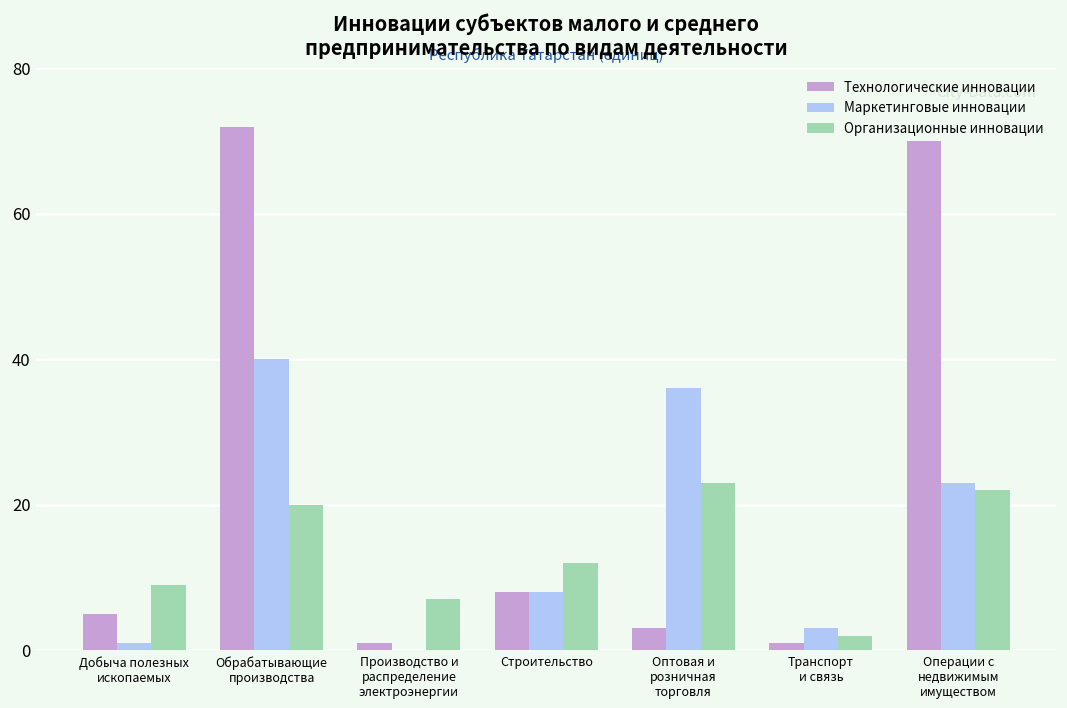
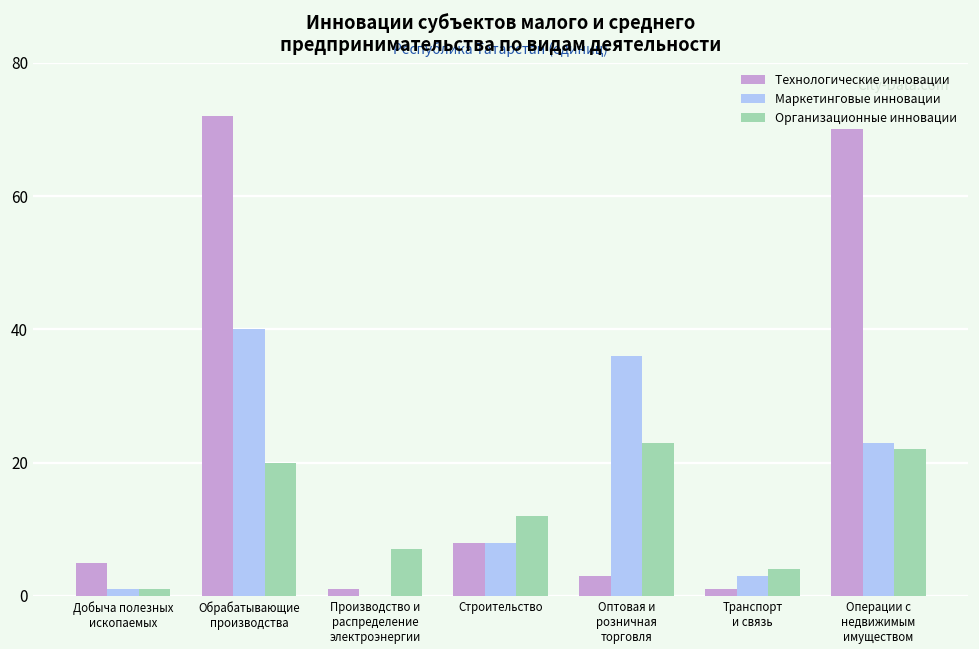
  {
    "Организационные инновации": {
-     "Добыча полезных ископаемых": 9,
+     "Добыча полезных ископаемых": 1,
      "Обрабатывающие производства": 20,
      "Производство и распределение электроэнергии": 7,
      "Строительство": 12,
      "Оптовая и розничная торговля": 23,
-     "Транспорт и связь": 2,
+     "Транспорт и связь": 4,
      "Операции с недвижимым имуществом": 22
    }
  }
